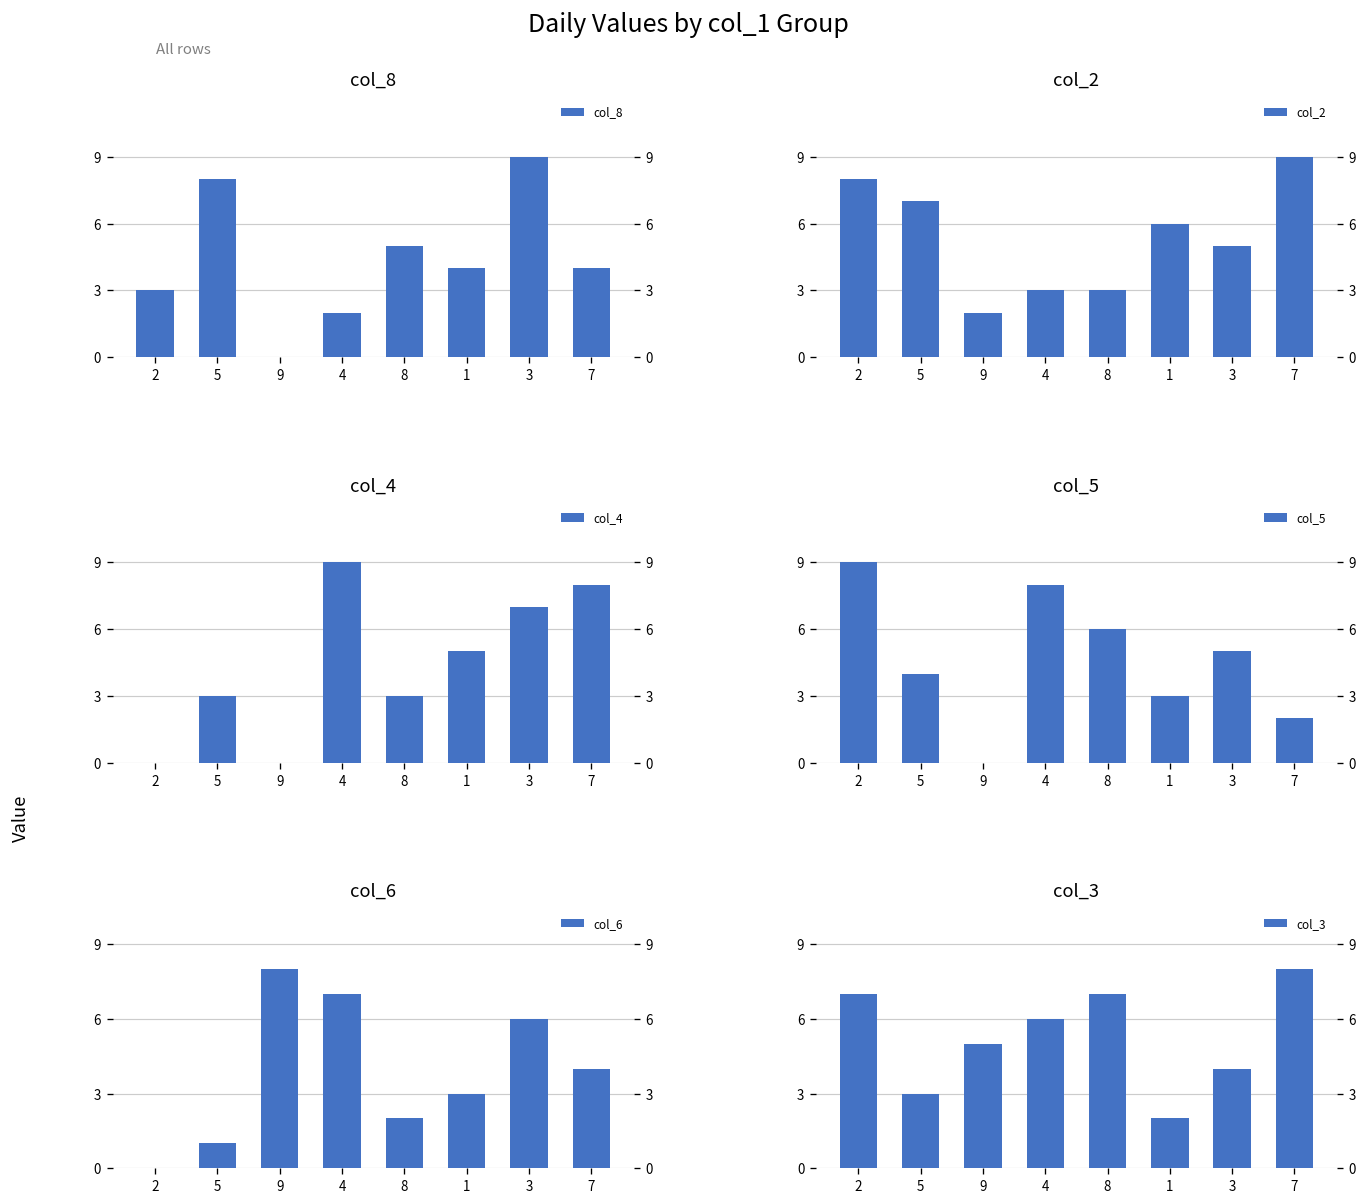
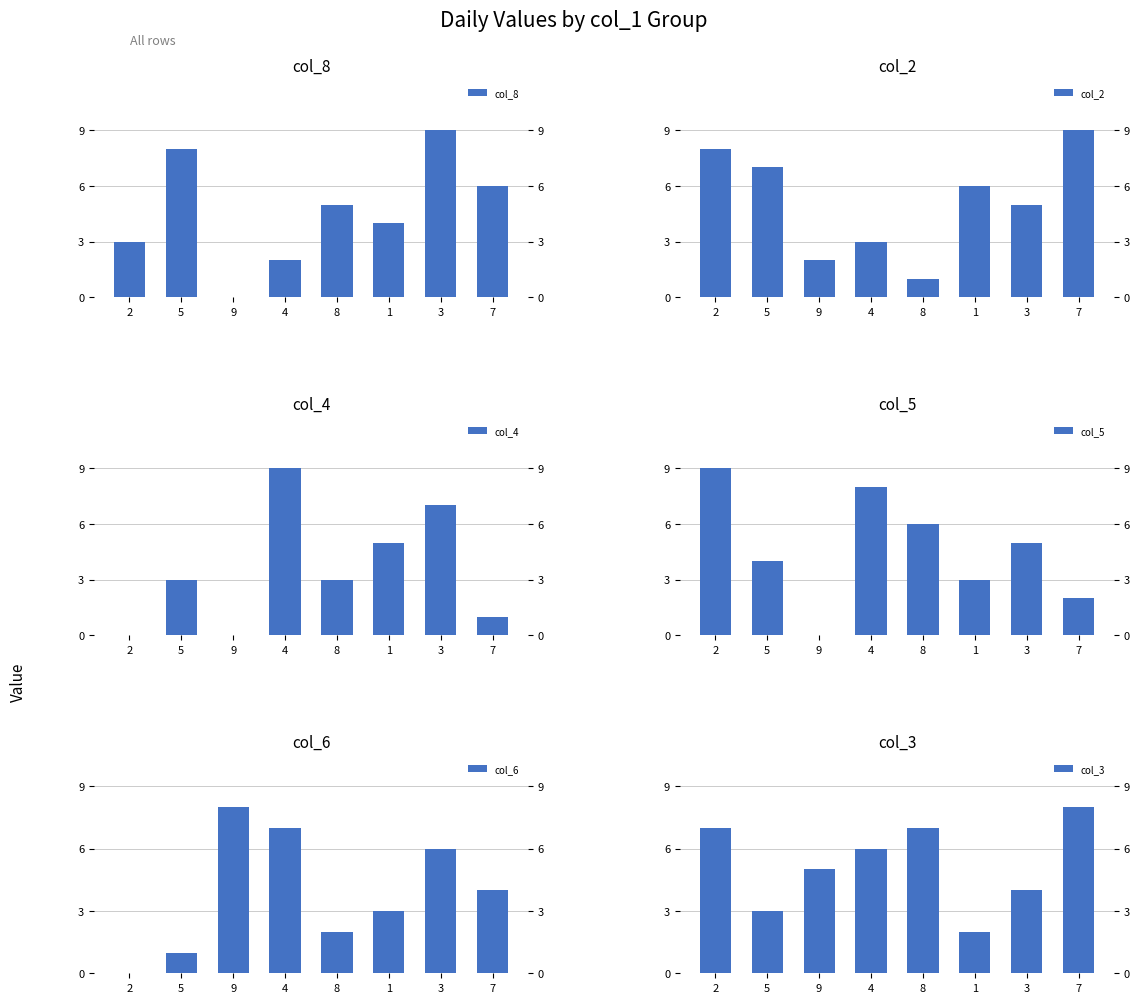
  {
    "col_8": {
      "2": 3,
      "5": 8,
      "9": 0,
      "4": 2,
      "8": 5,
      "1": 4,
      "3": 9,
-     "7": 4
+     "7": 6
    },
    "col_2": {
      "2": 8,
      "5": 7,
      "9": 2,
      "4": 3,
-     "8": 3,
+     "8": 1,
      "1": 6,
      "3": 5,
      "7": 9
    },
    "col_4": {
      "2": 0,
      "5": 3,
      "9": 0,
      "4": 9,
      "8": 3,
      "1": 5,
      "3": 7,
-     "7": 8
+     "7": 1
    },
    "col_5": {
      "2": 9.0,
      "5": 4.0,
      "9": 0.0,
      "4": 8.0,
      "8": 6.0,
      "1": 3.0,
      "3": 5.0,
      "7": 2.0
    },
    "col_6": {
      "2": 0.0,
      "5": 1.0,
      "9": 8.0,
      "4": 7.0,
      "8": 2.0,
      "1": 3.0,
      "3": 6.0,
      "7": 4.0
    },
    "col_3": {
      "2": 7.0,
      "5": 3.0,
      "9": 5.0,
      "4": 6.0,
      "8": 7.0,
      "1": 2.0,
      "3": 4.0,
      "7": 8.0
    }
  }
